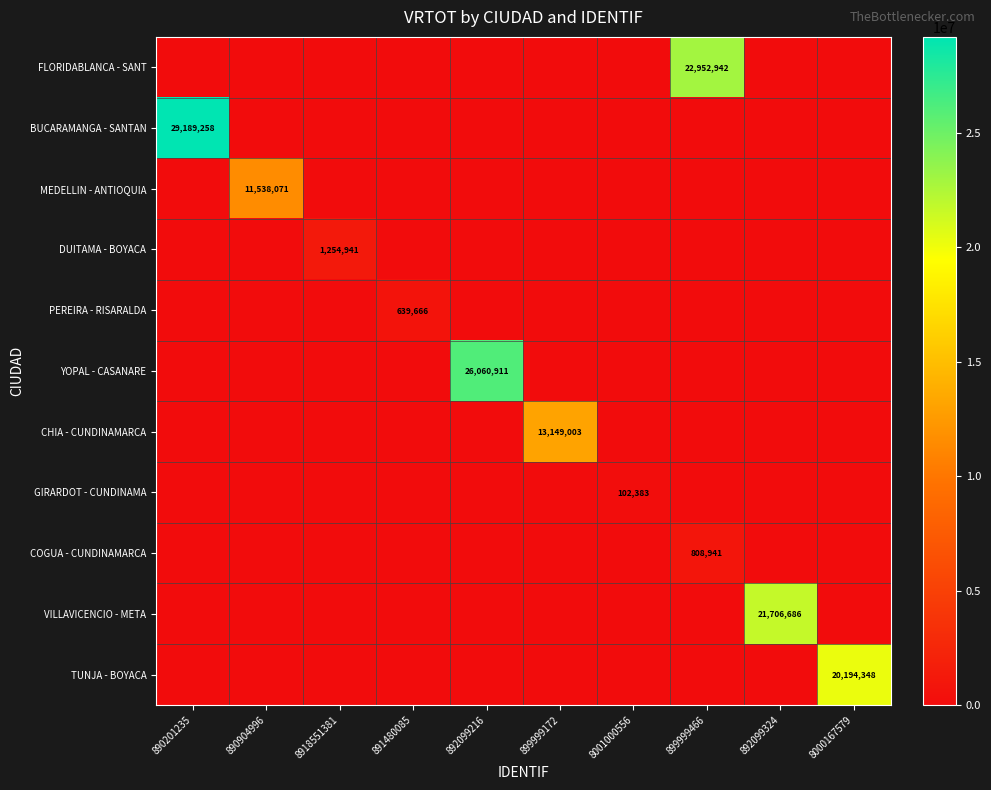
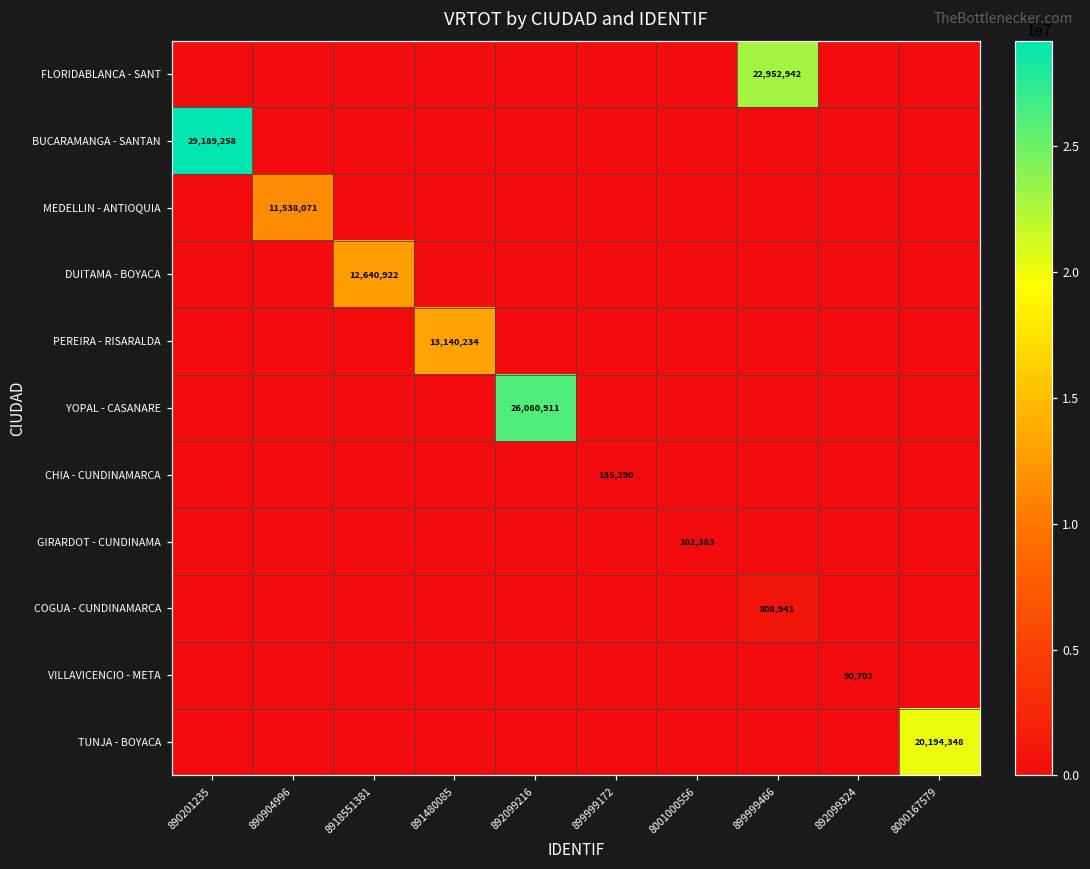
  {
    "FLORIDABLANCA - SANT": {
      "899999466": "22,952,942"
    },
    "BUCARAMANGA - SANTAN": {
      "890201235": "29,189,258"
    },
    "MEDELLIN - ANTIOQUIA": {
      "890904996": "11,538,071"
    },
    "DUITAMA - BOYACA": {
-     "8918551381": "1,254,941"
+     "8918551381": "12,640,922"
    },
    "PEREIRA - RISARALDA": {
-     "891480085": "639,666"
+     "891480085": "13,140,234"
    },
    "YOPAL - CASANARE": {
      "892099216": "26,060,911"
    },
    "CHIA - CUNDINAMARCA": {
-     "899999172": "13,149,003"
+     "899999172": "135,290"
    },
    "GIRARDOT - CUNDINAMA": {
      "8001000556": "102,383"
    },
    "COGUA - CUNDINAMARCA": {
      "899999466": "808,941"
    },
    "VILLAVICENCIO - META": {
-     "892099324": "21,706,686"
+     "892099324": "90,701"
    },
    "TUNJA - BOYACA": {
      "8000167579": "20,194,348"
    }
  }
